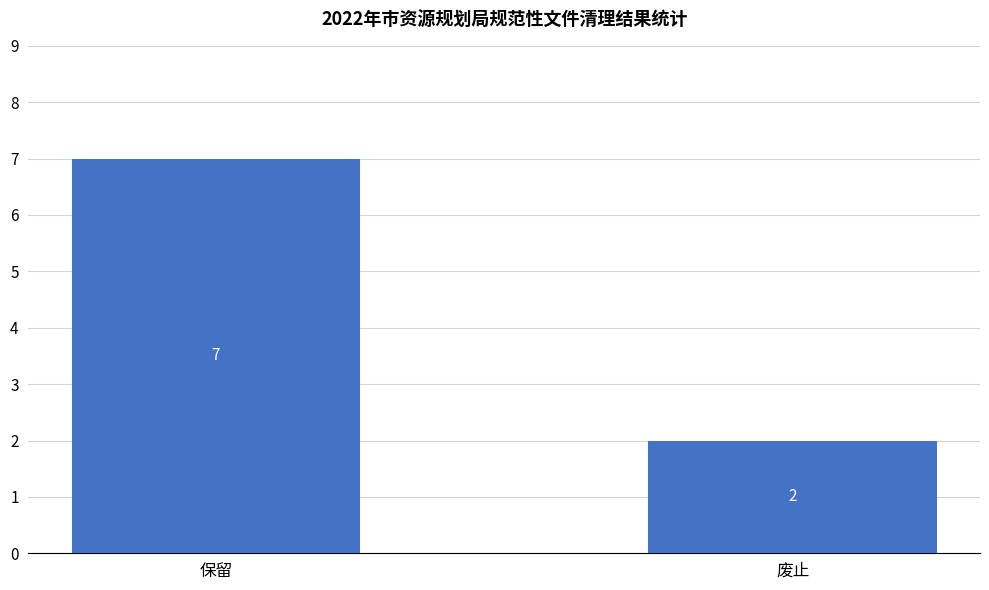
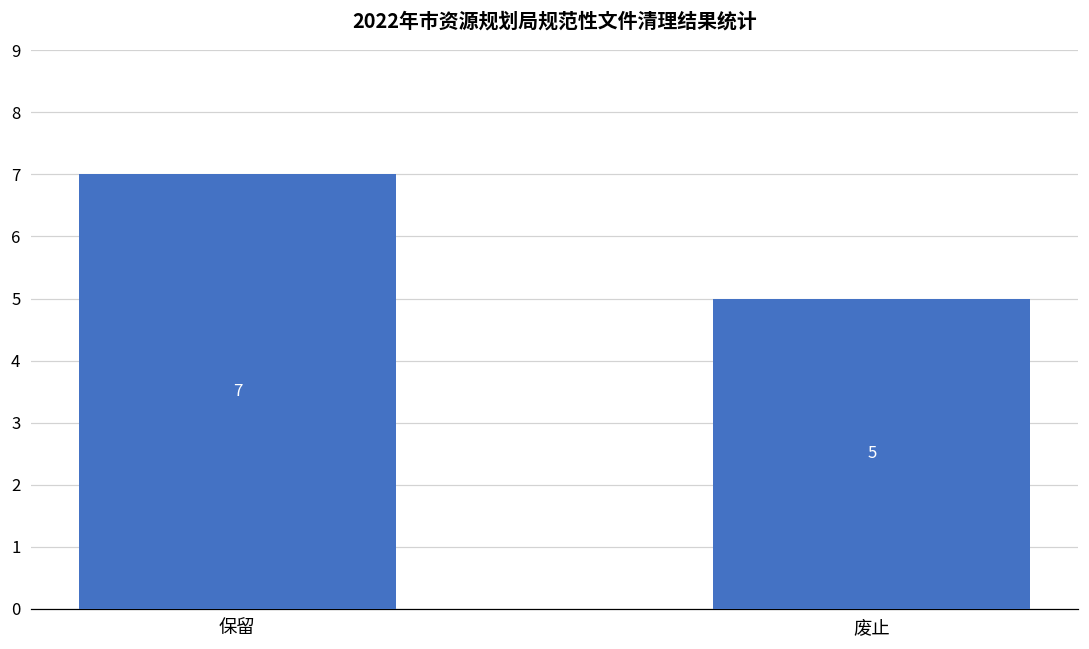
  {
    "保留": 7,
-   "废止": 2
+   "废止": 5
  }
